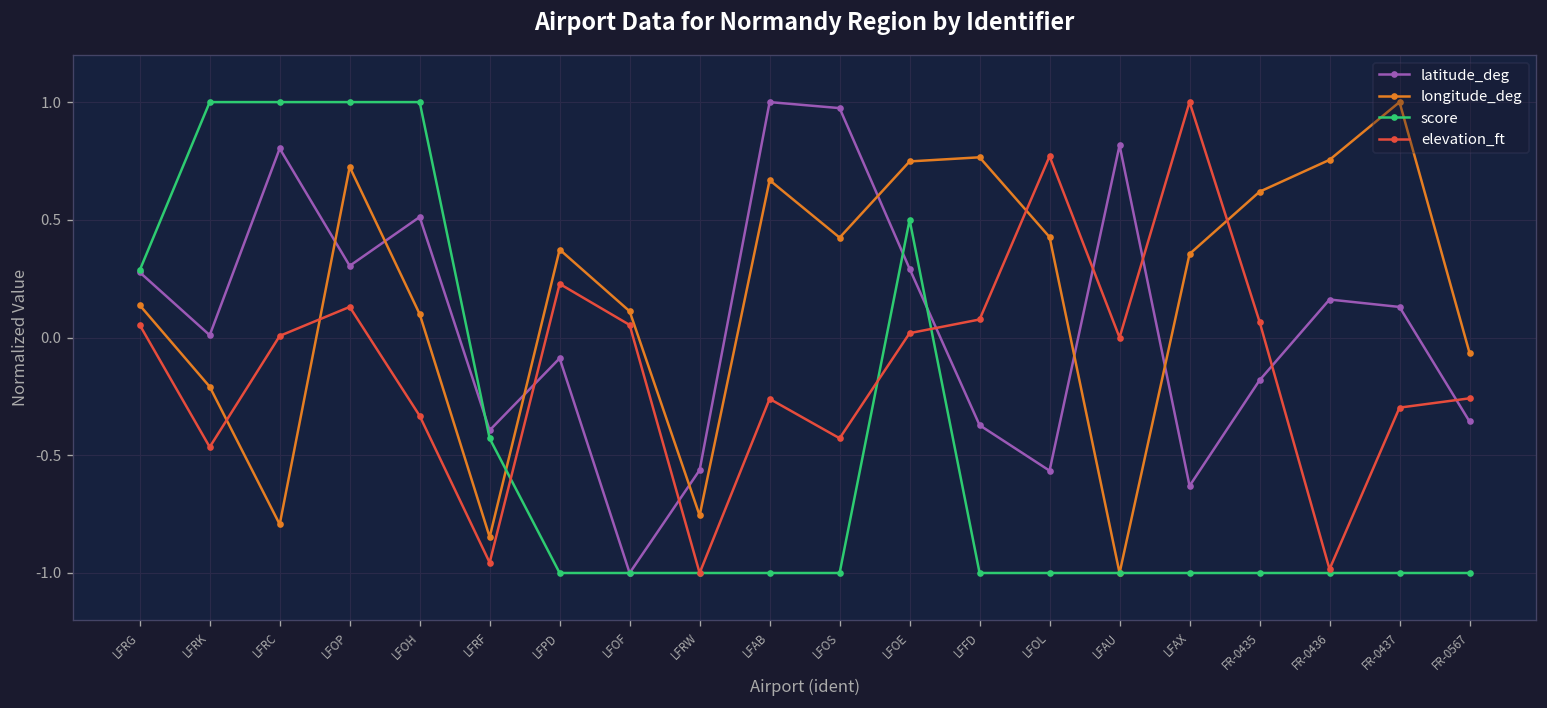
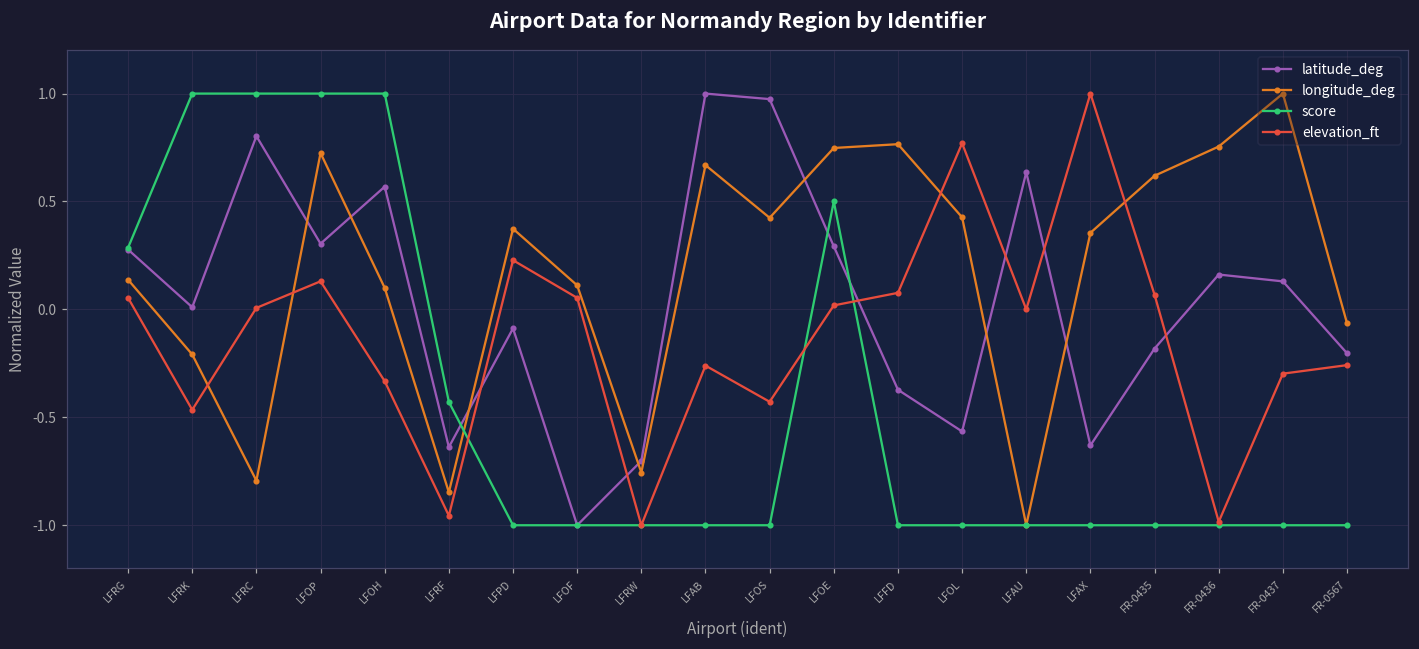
  {
    "latitude_deg": {
      "LFRK": 0.01,
      "LFRC": 0.80,
      "LFOP": 0.30,
-     "LFOH": 0.51,
-     "LFRF": -0.39,
+     "LFOH": 0.57,
+     "LFRF": -0.64,
      "LFPD": -0.09,
-     "LFRW": -0.56,
+     "LFRW": -0.70,
      "LFAB": 1.00,
      "LFOS": 0.97,
      "LFOE": 0.29,
      "LFFD": -0.37,
      "LFOL": -0.57,
-     "LFAU": 0.82,
+     "LFAU": 0.64,
      "LFAX": -0.63,
      "FR-0435": -0.18,
      "FR-0436": 0.16,
      "FR-0437": 0.13,
-     "FR-0567": -0.36
+     "FR-0567": -0.20
    },
    "score": {
      "LFRK": 1.00,
      "LFRC": 1.00,
      "LFOP": 1.00,
      "LFOH": 1.00,
      "LFRF": -0.43,
      "LFPD": -1.00,
      "LFAB": -1.00,
      "LFOS": -1.00,
      "LFOE": 0.50,
      "LFFD": -1.00,
      "LFOL": -1.00,
      "LFAX": -1.00,
      "FR-0435": -1.00,
      "FR-0436": -1.00,
      "FR-0437": -1.00,
      "FR-0567": -1.00
    }
  }
